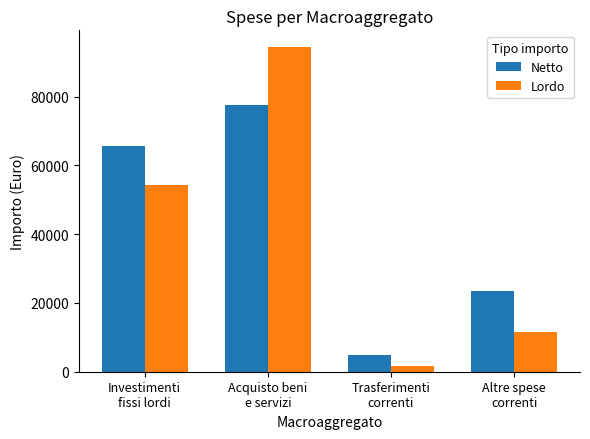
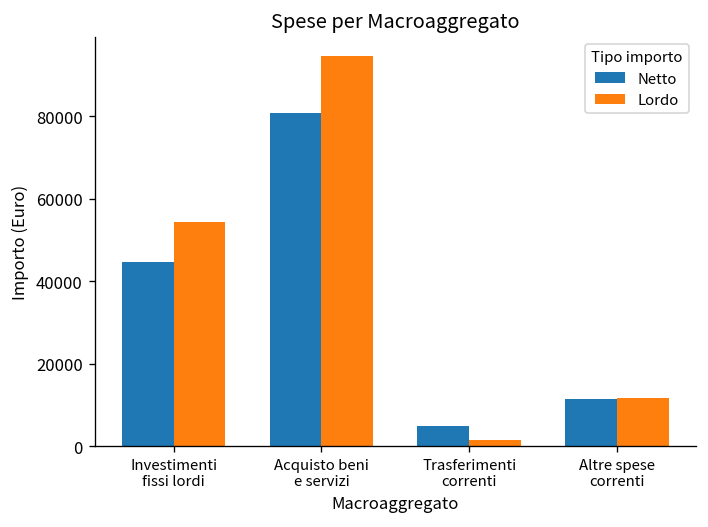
  {
    "Netto": {
-     "Investimenti fissi lordi": 66000,
-     "Acquisto beni e servizi": 78000,
+     "Investimenti fissi lordi": 45000,
+     "Acquisto beni e servizi": 81000,
      "Trasferimenti correnti": 5000,
-     "Altre spese correnti": 23000
+     "Altre spese correnti": 11000
    },
    "Lordo": {
      "Investimenti fissi lordi": 54000,
      "Acquisto beni e servizi": 95000,
      "Trasferimenti correnti": 2000,
      "Altre spese correnti": 12000
    }
  }
